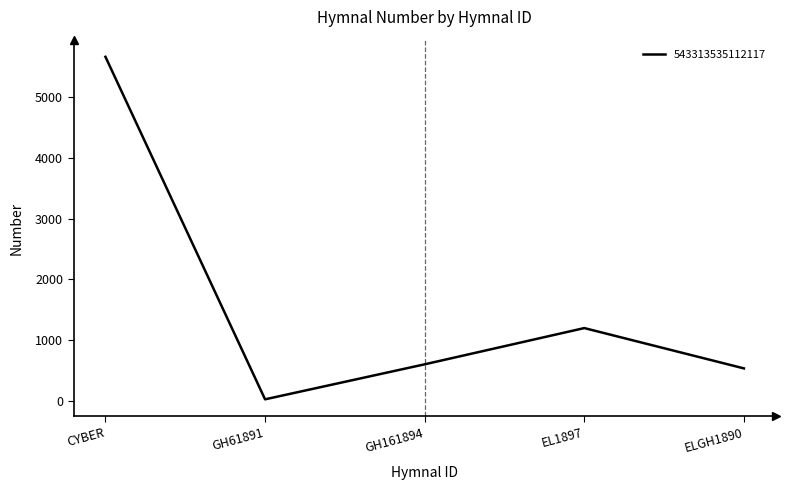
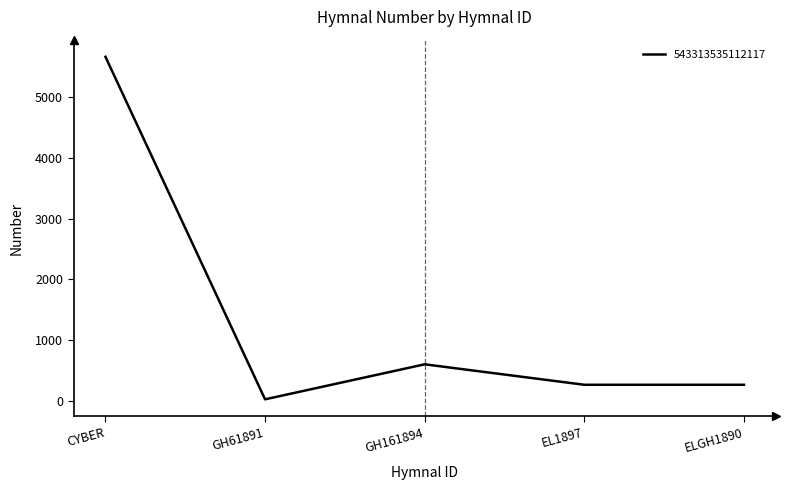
  {
    "CYBER": 5700,
    "GH61891": 0,
    "GH161894": 600,
-   "EL1897": 1200,
-   "ELGH1890": 500
+   "EL1897": 300,
+   "ELGH1890": 300
  }
